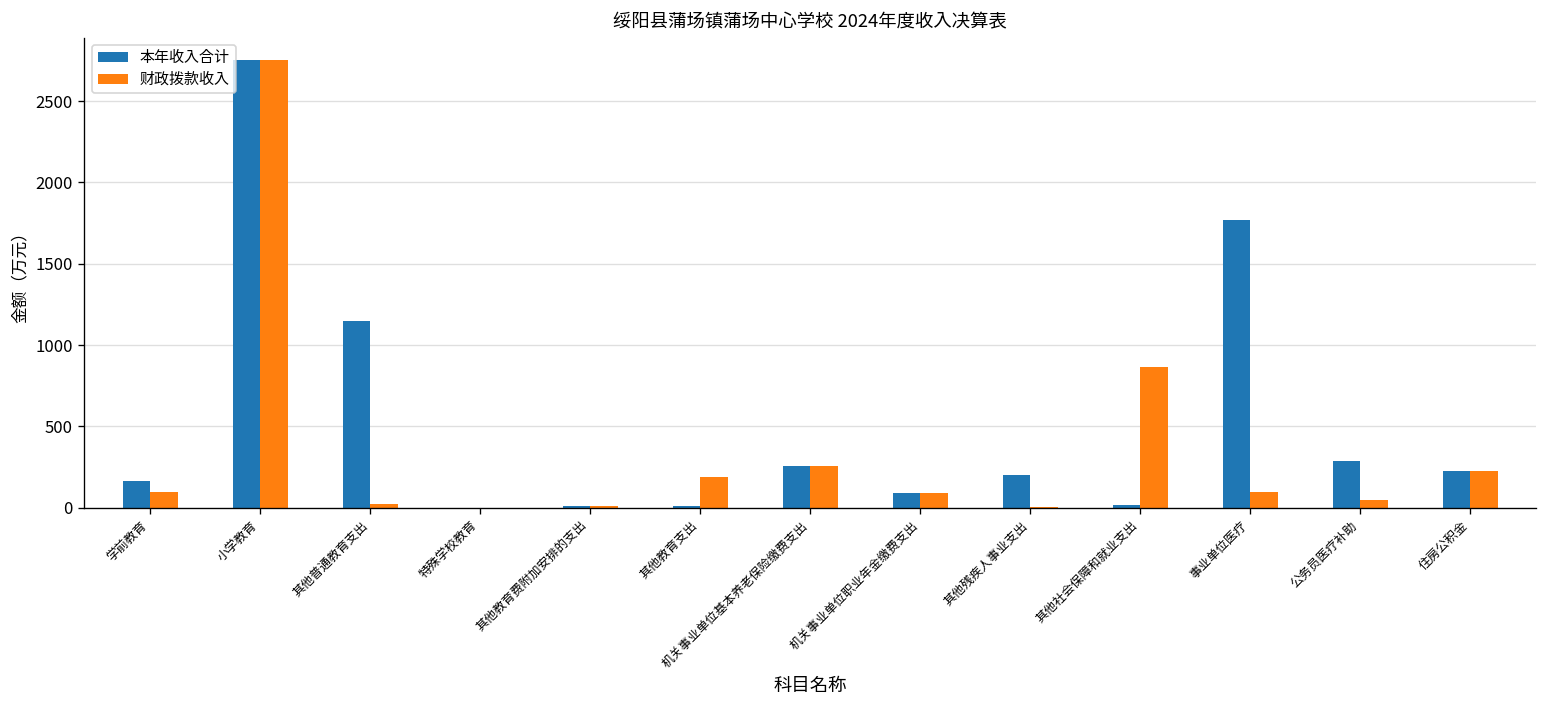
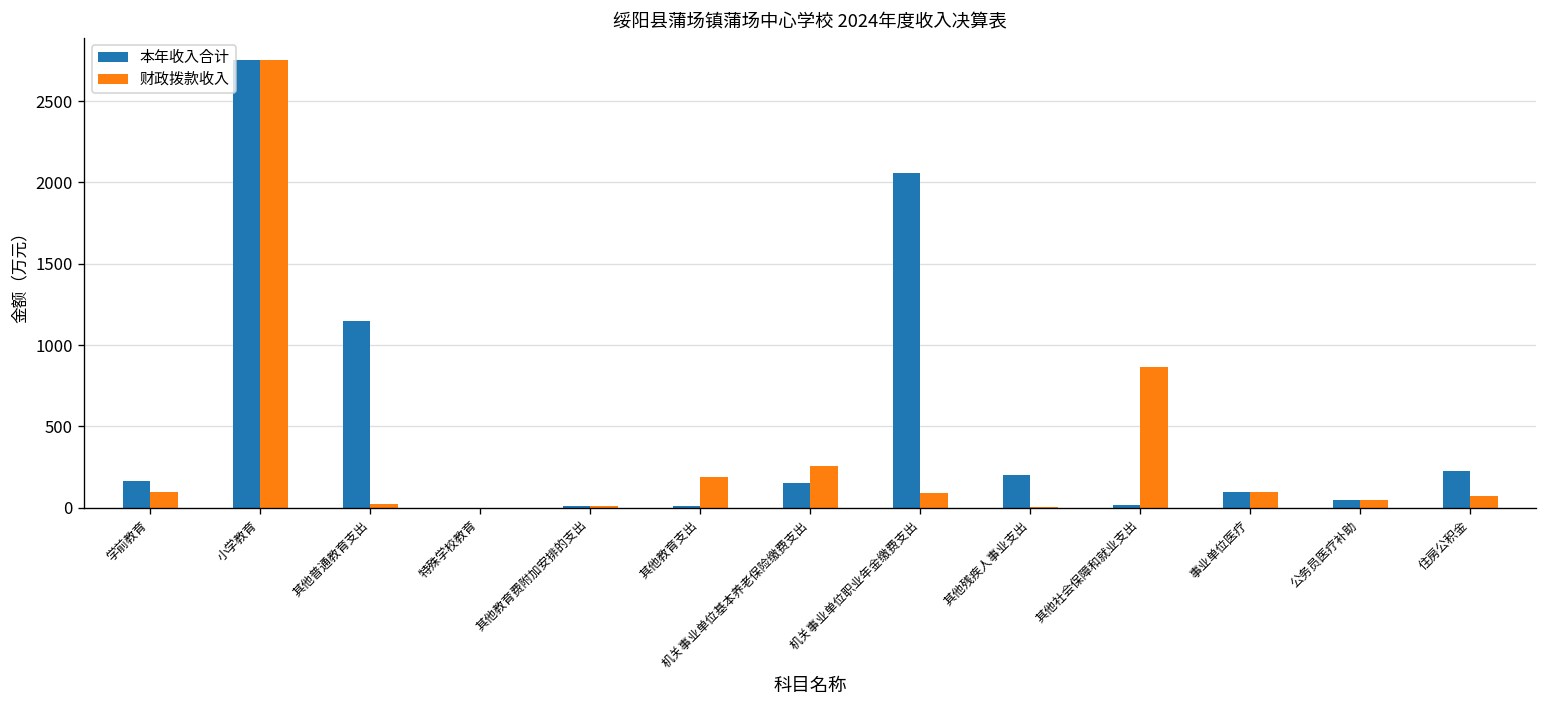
  {
    "本年收入合计": {
      "学前教育": 170,
      "小学教育": 2750,
      "其他普通教育支出": 1150,
-     "机关事业单位基本养老保险缴费支出": 250,
-     "机关事业单位职业年金缴费支出": 90,
+     "机关事业单位基本养老保险缴费支出": 150,
+     "机关事业单位职业年金缴费支出": 2060,
      "其他残疾人事业支出": 200,
      "其他社会保障和就业支出": 20,
-     "事业单位医疗": 1770,
-     "公务员医疗补助": 290,
+     "事业单位医疗": 100,
+     "公务员医疗补助": 50,
      "住房公积金": 220
    },
    "财政拨款收入": {
      "学前教育": 90,
      "小学教育": 2750,
      "其他普通教育支出": 20,
      "其他教育支出": 190,
      "机关事业单位基本养老保险缴费支出": 250,
      "机关事业单位职业年金缴费支出": 90,
      "其他社会保障和就业支出": 860,
      "事业单位医疗": 100,
      "公务员医疗补助": 50,
-     "住房公积金": 220
+     "住房公积金": 70
    }
  }
